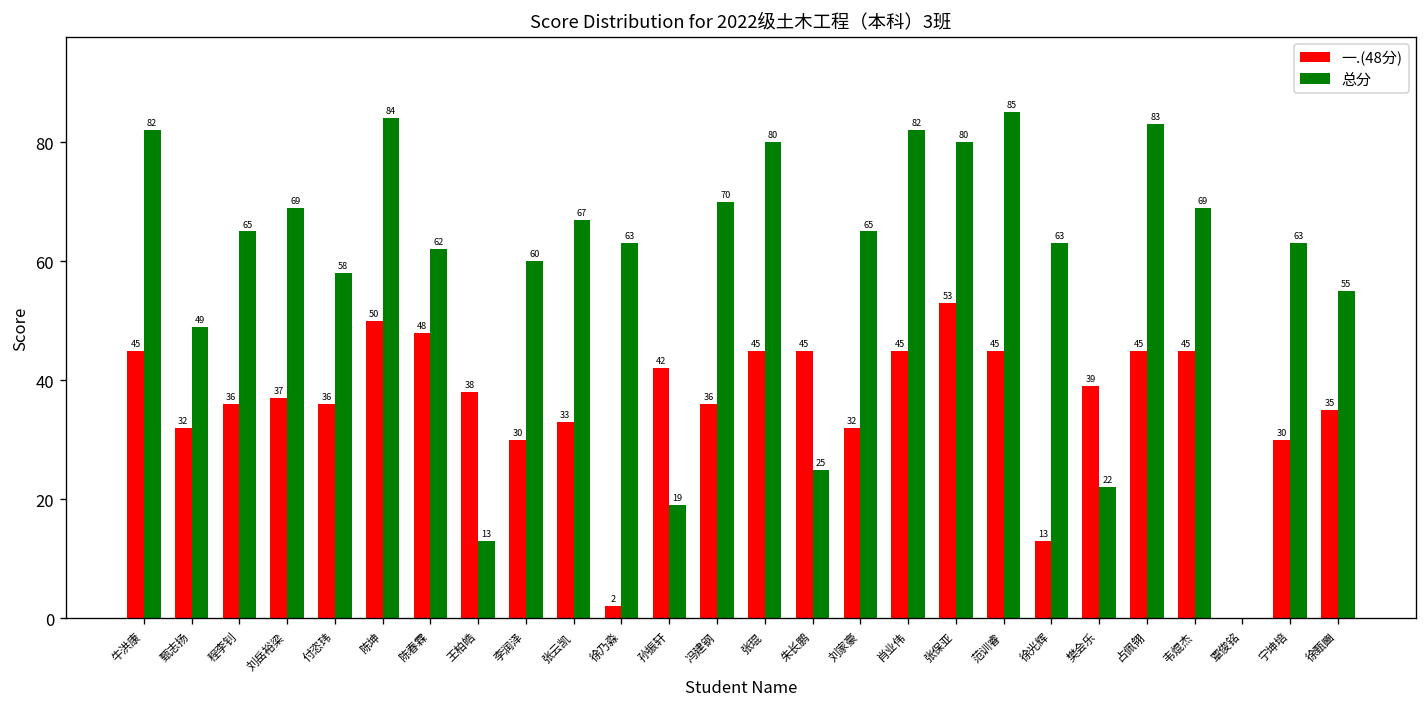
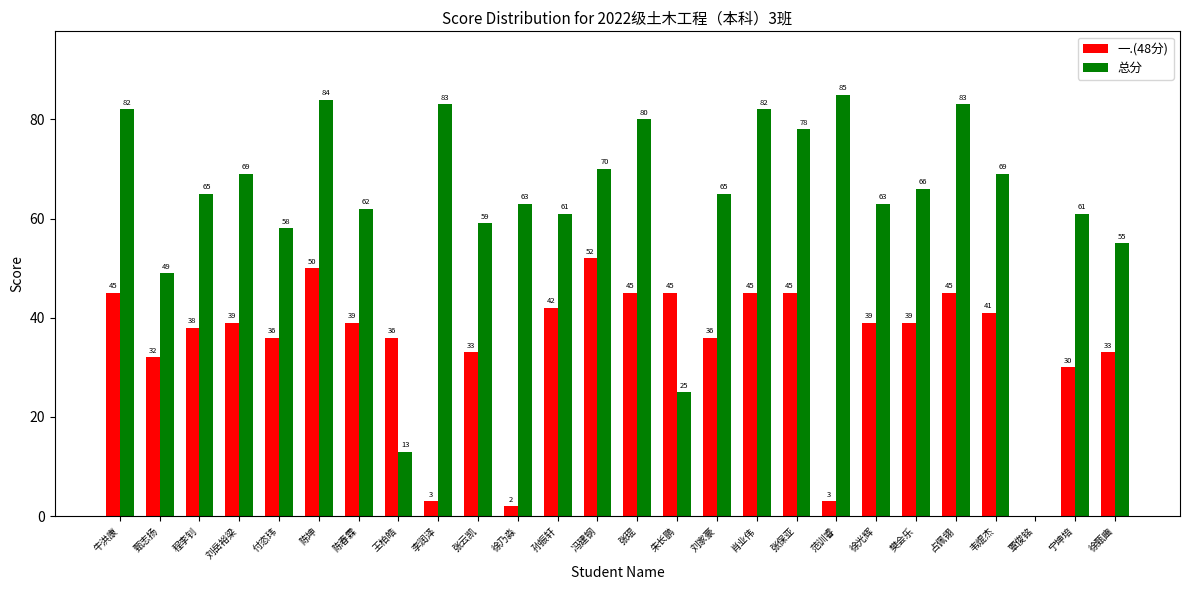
  {
    "一.(48分)": {
      "牛洪康": 45,
      "甄志扬": 32,
-     "程李钊": 36,
-     "刘岳裕梁": 37,
+     "程李钊": 38,
+     "刘岳裕梁": 39,
      "付恣玮": 36,
      "陈坤": 50,
-     "陈春霖": 48,
-     "王柏皓": 38,
-     "李润泽": 30,
+     "陈春霖": 39,
+     "王柏皓": 36,
+     "李润泽": 3,
      "张云凯": 33,
      "徐乃淼": 2,
      "孙振轩": 42,
-     "冯建钢": 36,
+     "冯建钢": 52,
      "张琨": 45,
      "朱长鹏": 45,
-     "刘家豪": 32,
+     "刘家豪": 36,
      "肖业伟": 45,
-     "张保亚": 53,
-     "范训睿": 45,
-     "徐光辉": 13,
+     "张保亚": 45,
+     "范训睿": 3,
+     "徐光辉": 39,
      "樊会乐": 39,
      "占佩翎": 45,
-     "韦焜杰": 45,
+     "韦焜杰": 41,
      "宁坤培": 30,
-     "徐甄豳": 35
+     "徐甄豳": 33
    },
    "总分": {
      "牛洪康": 82,
      "甄志扬": 49,
      "程李钊": 65,
      "刘岳裕梁": 69,
      "付恣玮": 58,
      "陈坤": 84,
      "陈春霖": 62,
      "王柏皓": 13,
-     "李润泽": 60,
-     "张云凯": 67,
+     "李润泽": 83,
+     "张云凯": 59,
      "徐乃淼": 63,
-     "孙振轩": 19,
+     "孙振轩": 61,
      "冯建钢": 70,
      "张琨": 80,
      "朱长鹏": 25,
      "刘家豪": 65,
      "肖业伟": 82,
-     "张保亚": 80,
+     "张保亚": 78,
      "范训睿": 85,
      "徐光辉": 63,
-     "樊会乐": 22,
+     "樊会乐": 66,
      "占佩翎": 83,
      "韦焜杰": 69,
-     "宁坤培": 63,
+     "宁坤培": 61,
      "徐甄豳": 55
    }
  }
